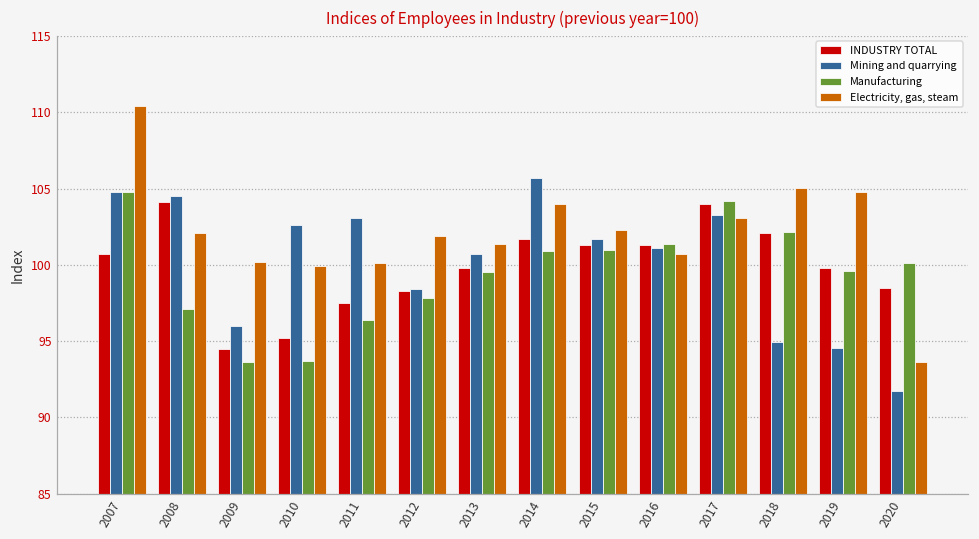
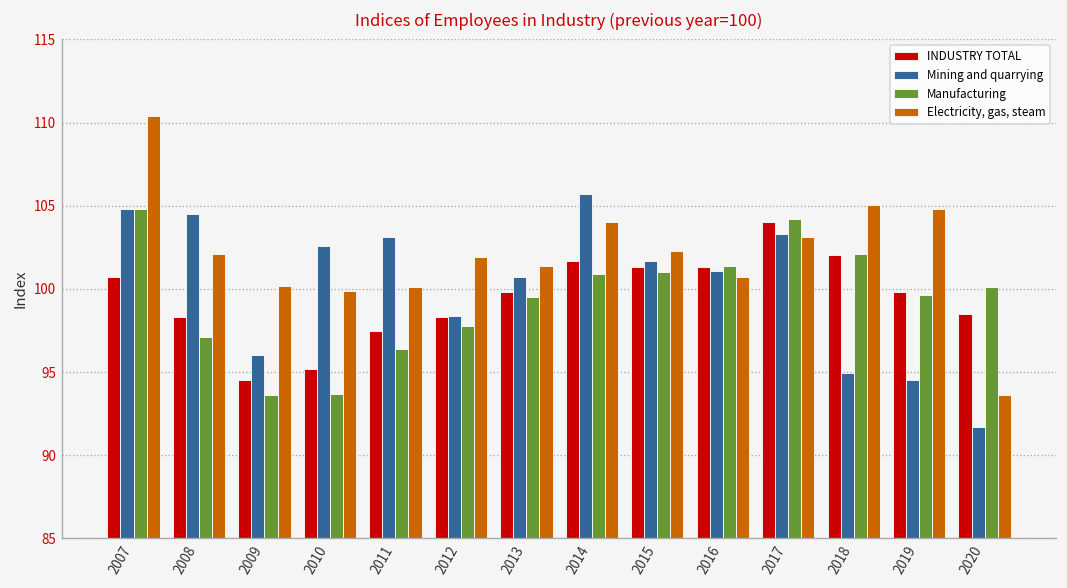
  {
    "INDUSTRY TOTAL": {
      "2007": 100.7,
-     "2008": 104.1,
+     "2008": 98.3,
      "2009": 94.5,
      "2010": 95.2,
      "2011": 97.5,
      "2012": 98.3,
      "2013": 99.8,
      "2014": 101.7,
      "2015": 101.3,
      "2016": 101.3,
      "2017": 104.0,
      "2018": 102.1,
      "2019": 99.8,
      "2020": 98.5
    },
    "Mining and quarrying": {
      "2007": 104.8,
      "2008": 104.5,
      "2009": 96.0,
      "2010": 102.6,
      "2011": 103.1,
      "2012": 98.4,
      "2013": 100.7,
      "2014": 105.7,
      "2015": 101.7,
      "2016": 101.1,
      "2017": 103.3,
      "2018": 94.9,
      "2019": 94.5,
      "2020": 91.7
    },
    "Manufacturing": {
      "2007": 104.8,
      "2008": 97.1,
      "2009": 93.6,
      "2010": 93.7,
      "2011": 96.4,
      "2012": 97.8,
      "2013": 99.5,
      "2014": 100.9,
      "2015": 101.0,
      "2016": 101.4,
      "2017": 104.2,
      "2018": 102.1,
      "2019": 99.6,
      "2020": 100.1
    },
    "Electricity, gas, steam": {
      "2007": 110.4,
      "2008": 102.1,
      "2009": 100.2,
      "2010": 99.9,
      "2011": 100.1,
      "2012": 101.9,
      "2013": 101.4,
      "2014": 104.0,
      "2015": 102.3,
      "2016": 100.7,
      "2017": 103.1,
      "2018": 105.0,
      "2019": 104.8,
      "2020": 93.6
    }
  }
